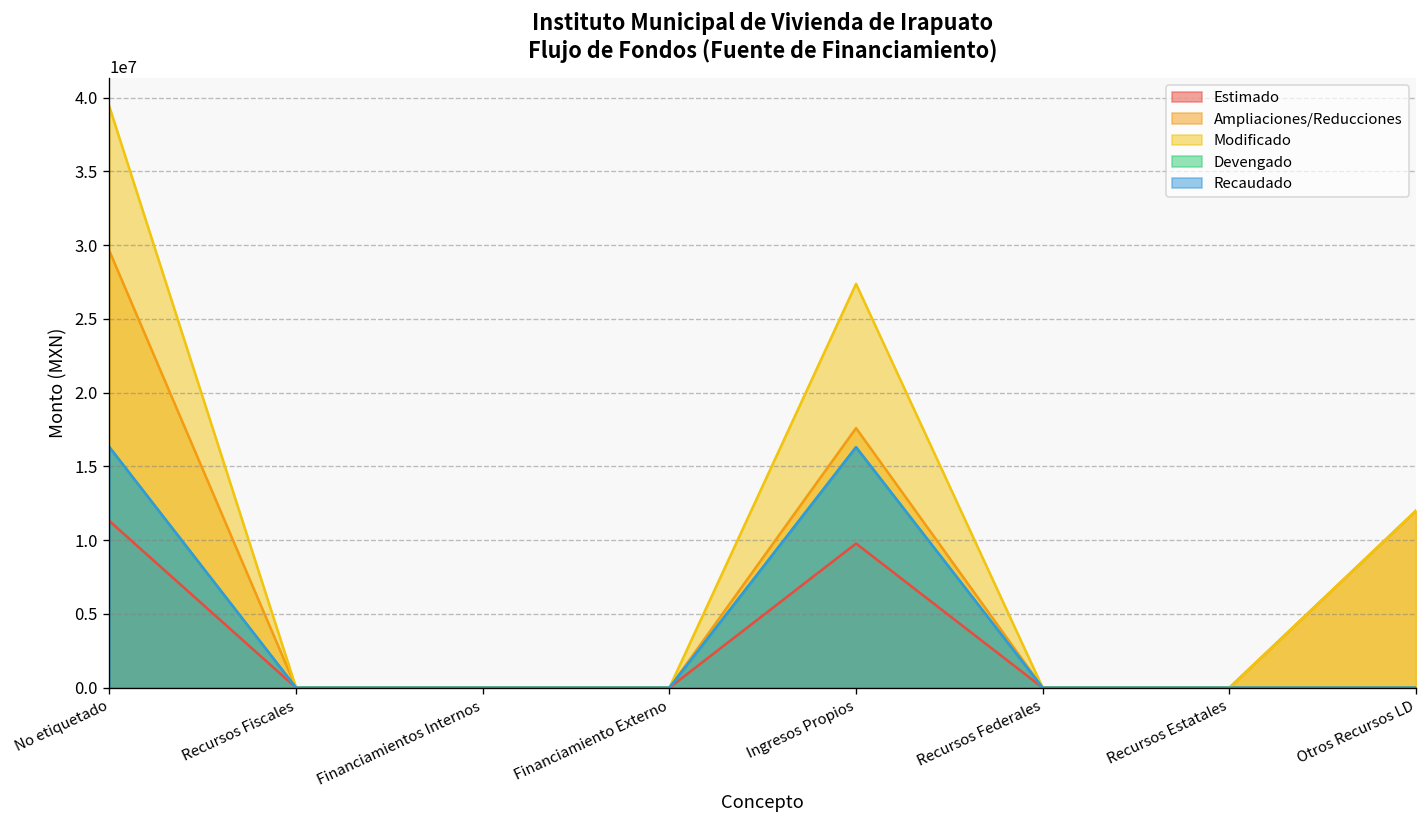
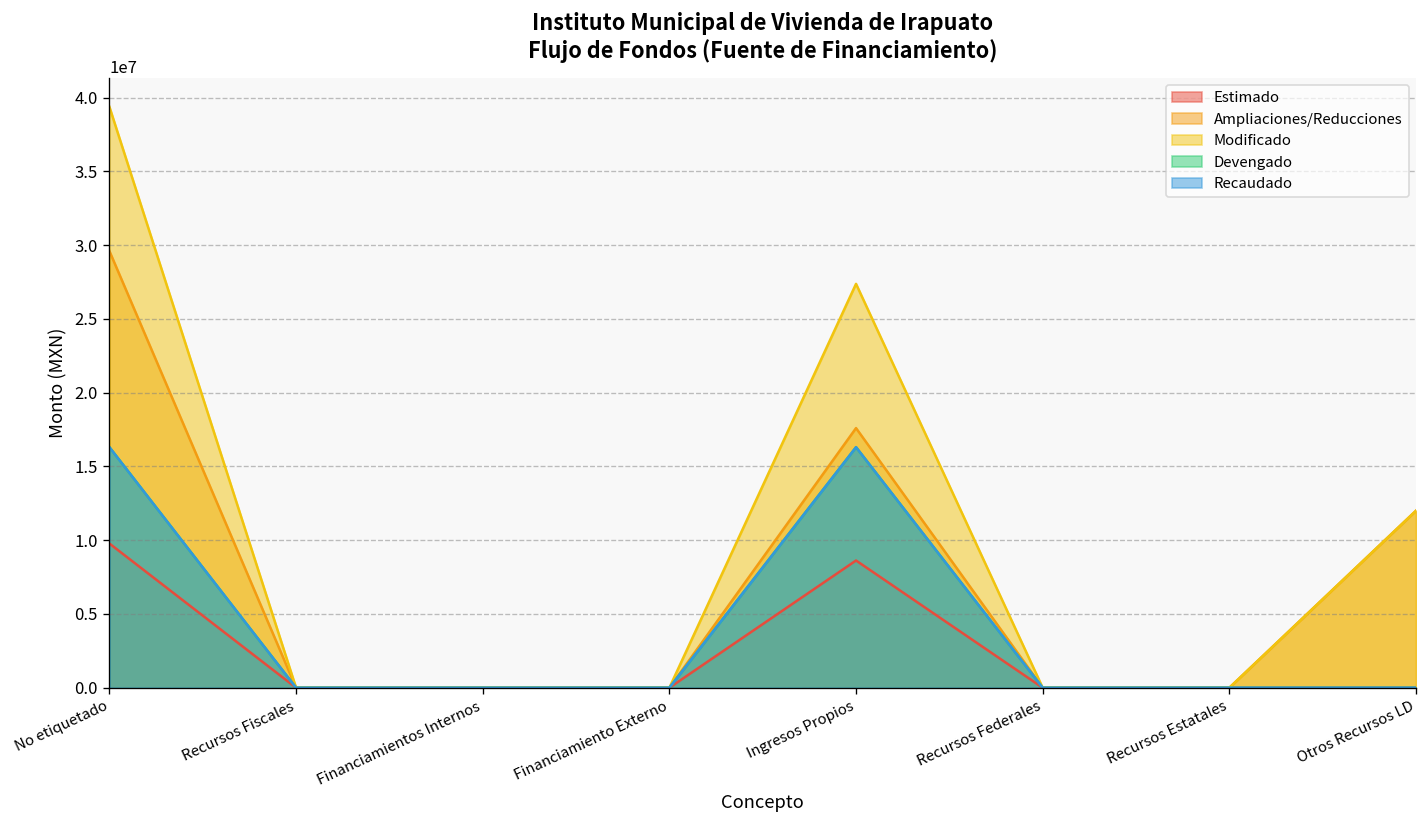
  {
    "Estimado": {
-     "No etiquetado": 11300000,
-     "Ingresos Propios": 9800000
+     "No etiquetado": 9800000,
+     "Ingresos Propios": 8600000
    },
    "Recaudado": {
      "No etiquetado": 16300000,
      "Ingresos Propios": 16300000
    }
  }
